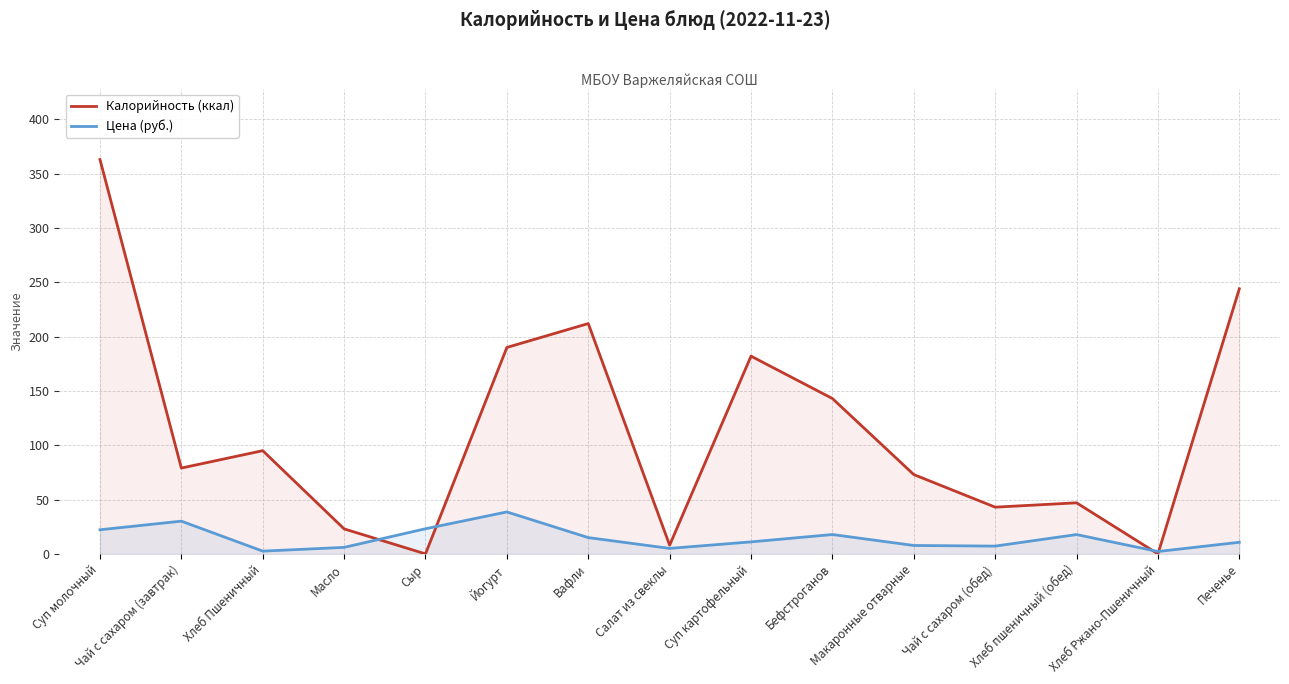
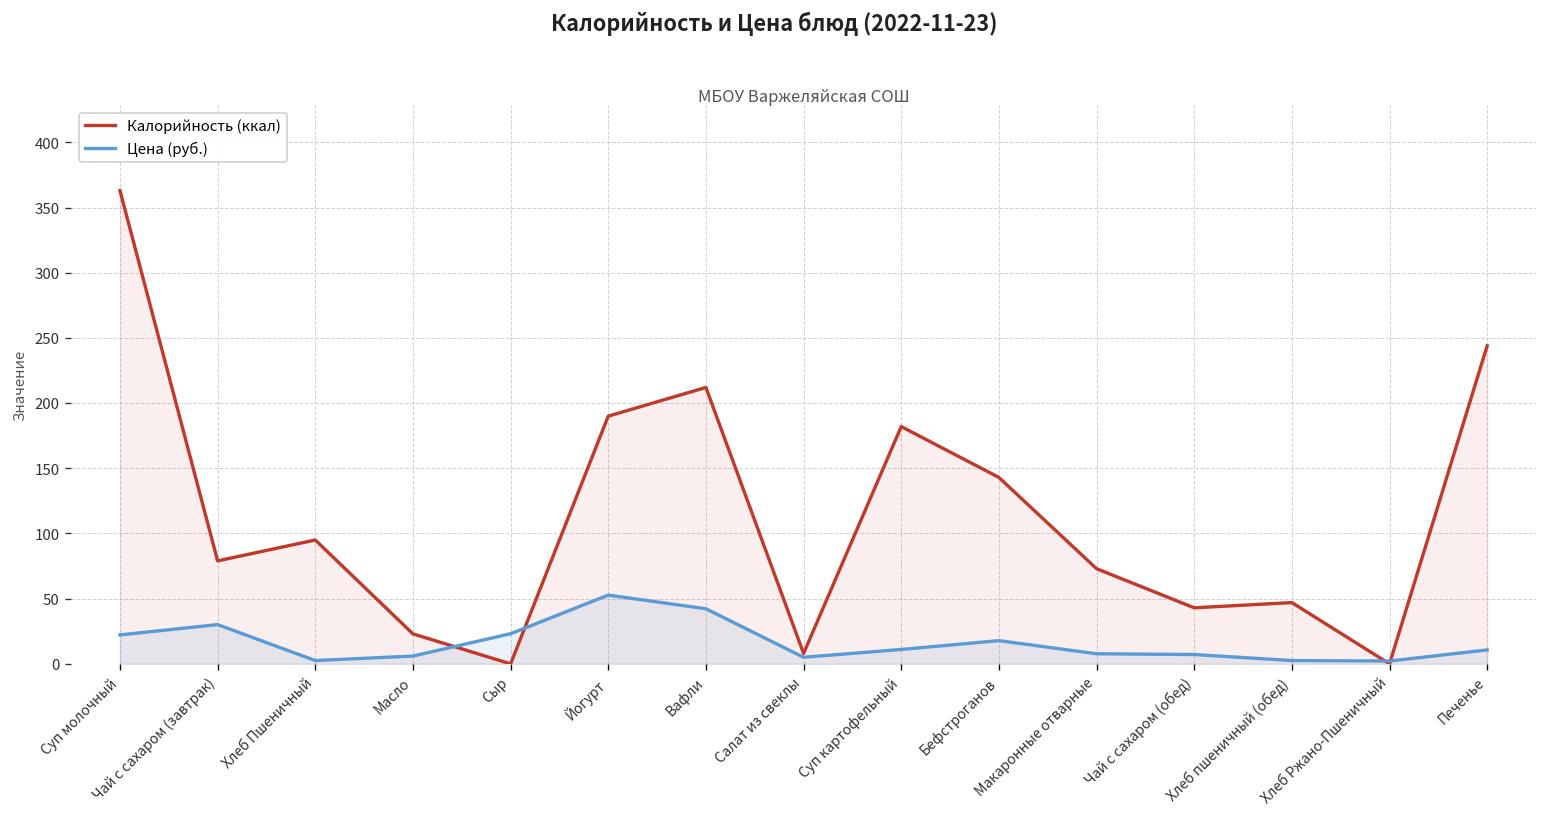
  {
    "Калорийность (ккал)": {
      "Суп молочный": 363,
      "Чай с сахаром (завтрак)": 79,
      "Хлеб Пшеничный": 95,
      "Масло": 23,
      "Сыр": 0,
      "Йогурт": 190,
      "Вафли": 212,
      "Салат из свеклы": 8,
      "Суп картофельный": 182,
      "Бефстроганов": 143,
      "Макаронные отварные": 73,
      "Чай с сахаром (обед)": 43,
      "Хлеб пшеничный (обед)": 47,
      "Печенье": 244
    },
    "Цена (руб.)": {
      "Суп молочный": 22,
      "Чай с сахаром (завтрак)": 30,
      "Хлеб Пшеничный": 3,
      "Масло": 6,
      "Сыр": 23,
-     "Йогурт": 39,
-     "Вафли": 15,
+     "Йогурт": 53,
+     "Вафли": 42,
      "Салат из свеклы": 5,
      "Суп картофельный": 11,
      "Бефстроганов": 18,
      "Макаронные отварные": 8,
      "Чай с сахаром (обед)": 7,
-     "Хлеб пшеничный (обед)": 18,
+     "Хлеб пшеничный (обед)": 3,
      "Печенье": 11
    }
  }
